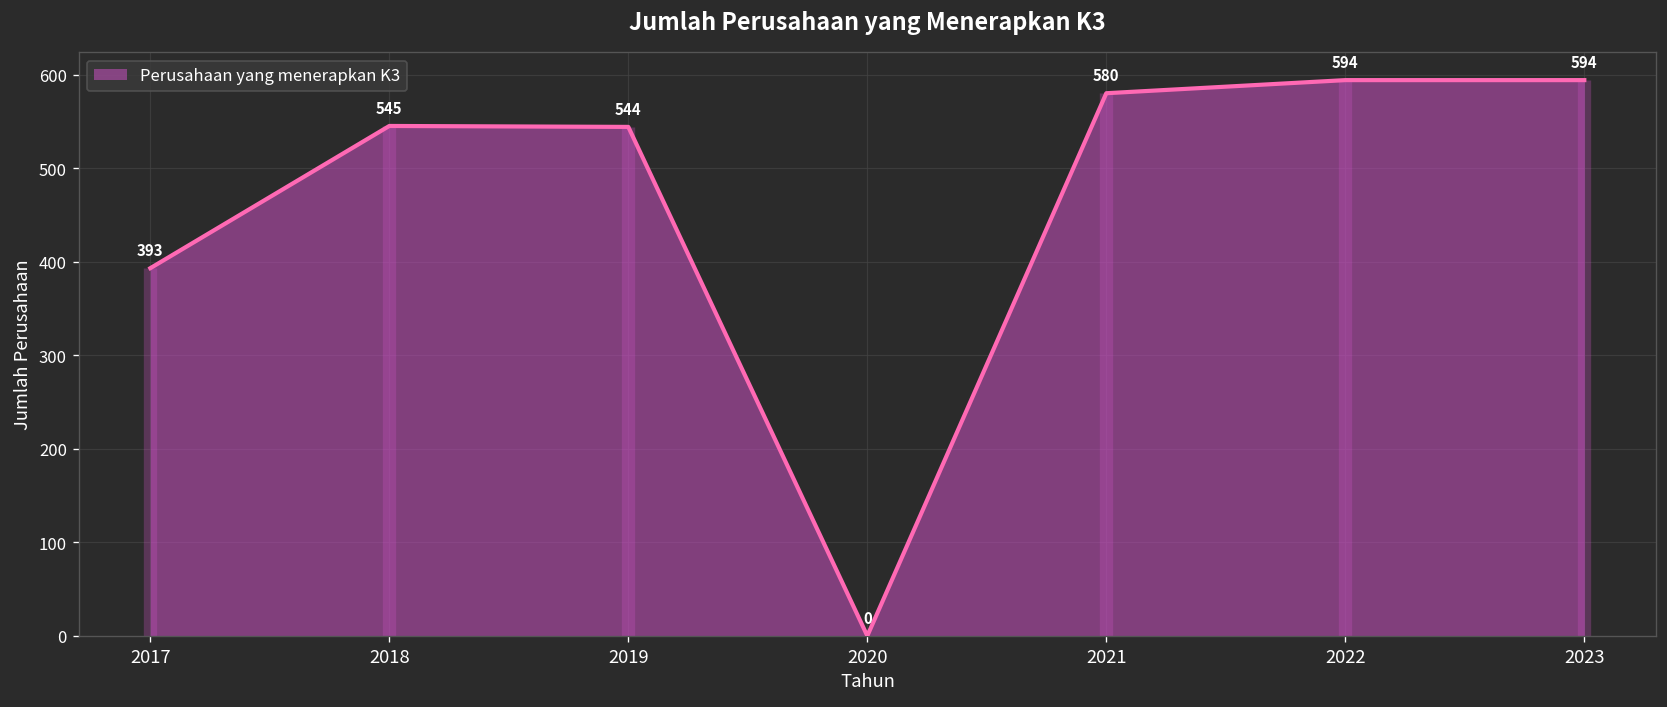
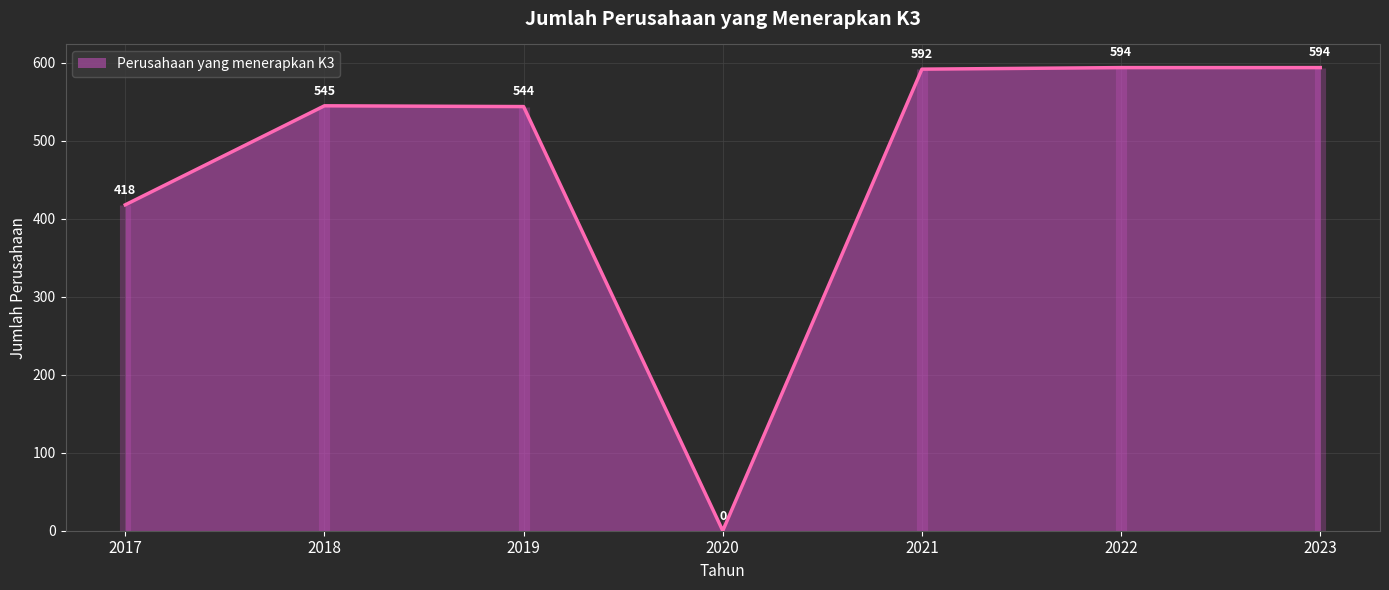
  {
-   "2017": 393,
+   "2017": 418,
    "2018": 545,
    "2019": 544,
    "2020": 0,
-   "2021": 580,
+   "2021": 592,
    "2022": 594,
    "2023": 594
  }
